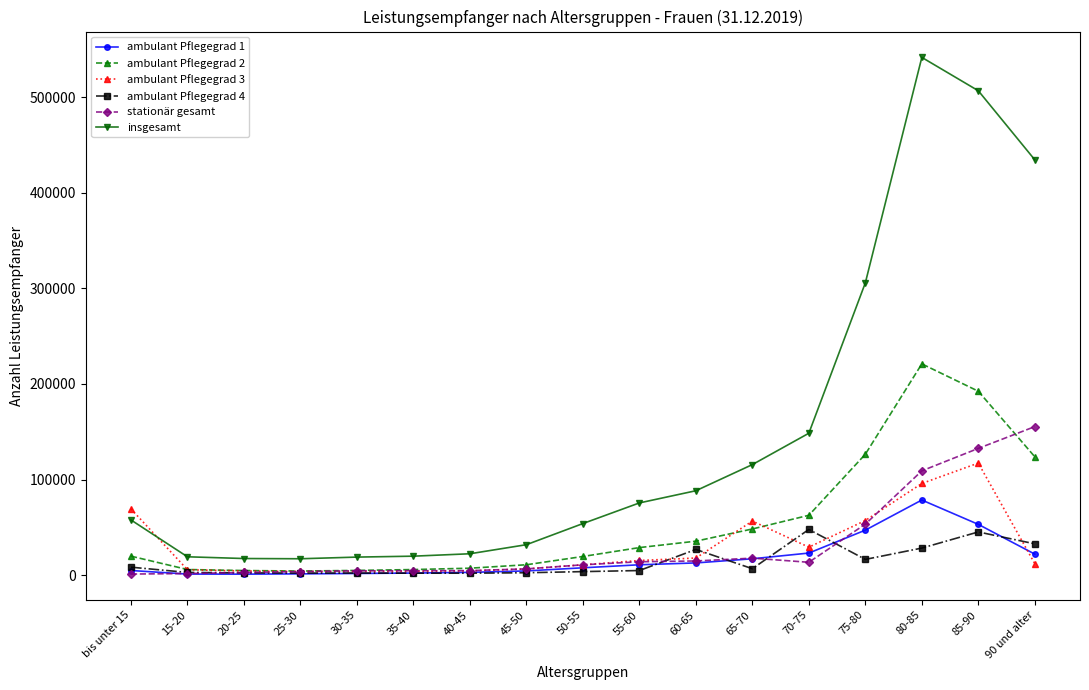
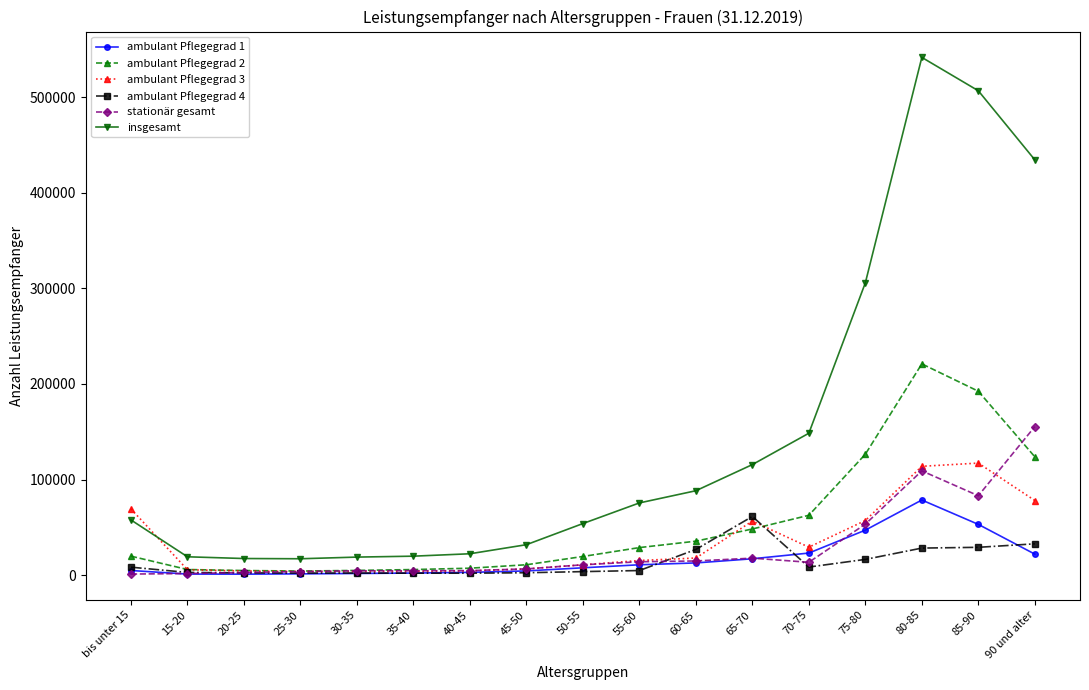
  {
    "ambulant Pflegegrad 1": {
      "bis unter 15": 0,
      "50-55": 10000,
      "55-60": 10000,
      "70-75": 20000,
      "75-80": 50000,
      "80-85": 80000,
      "85-90": 50000,
      "90 und alter": 20000
    },
    "ambulant Pflegegrad 3": {
      "bis unter 15": 70000,
      "60-65": 20000,
      "65-70": 60000,
      "70-75": 30000,
      "75-80": 60000,
-     "80-85": 100000,
+     "80-85": 110000,
      "85-90": 120000,
-     "90 und alter": 10000
+     "90 und alter": 80000
    },
    "ambulant Pflegegrad 4": {
      "bis unter 15": 10000,
      "50-55": 0,
      "55-60": 0,
      "60-65": 30000,
-     "65-70": 10000,
-     "70-75": 50000,
+     "65-70": 60000,
+     "70-75": 10000,
      "75-80": 20000,
      "80-85": 30000,
-     "85-90": 50000,
+     "85-90": 30000,
      "90 und alter": 30000
    },
    "stationär gesamt": {
      "bis unter 15": 0,
      "70-75": 10000,
      "75-80": 50000,
      "80-85": 110000,
-     "85-90": 130000,
+     "85-90": 80000,
      "90 und alter": 160000
    }
  }
